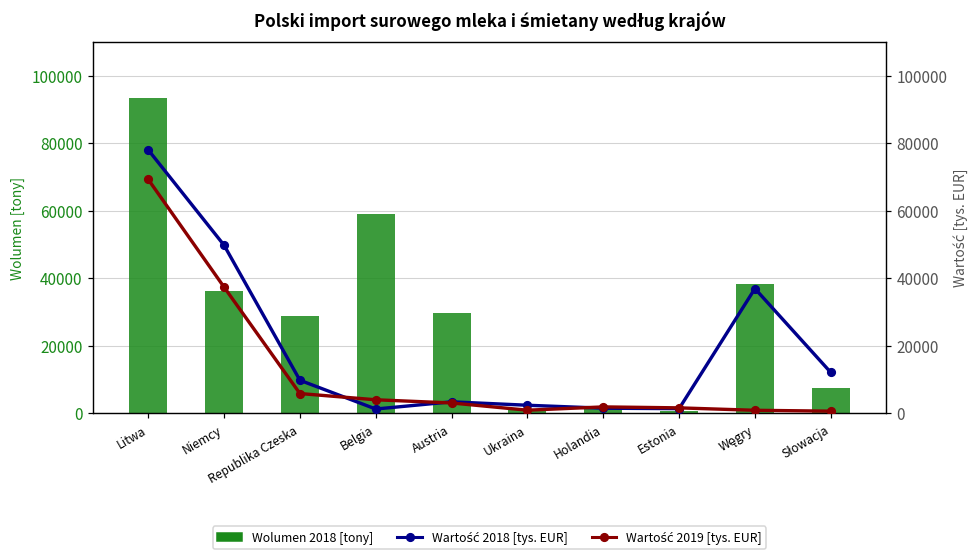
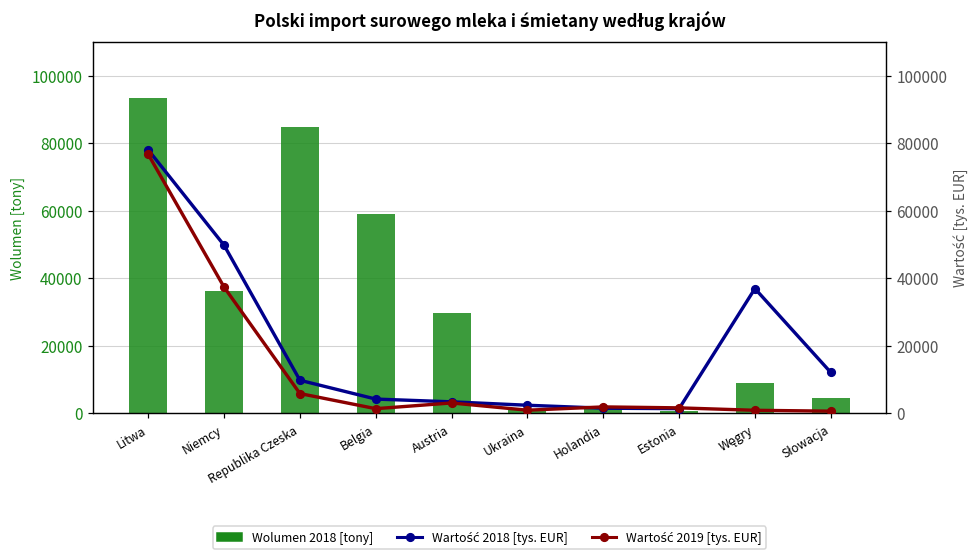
  {
    "Wolumen 2018 [tony]": {
      "Litwa": 93000,
      "Niemcy": 36000,
-     "Republika Czeska": 29000,
+     "Republika Czeska": 85000,
      "Belgia": 59000,
      "Austria": 30000,
      "Ukraina": 1000,
      "Holandia": 1000,
-     "Węgry": 38000,
-     "Słowacja": 8000
+     "Węgry": 9000,
+     "Słowacja": 5000
    },
    "Wartość 2018 [tys. EUR]": {
      "Litwa": 78000,
      "Niemcy": 50000,
      "Republika Czeska": 10000,
-     "Belgia": 1000,
+     "Belgia": 4000,
      "Ukraina": 2000,
      "Węgry": 37000,
      "Słowacja": 12000
    },
    "Wartość 2019 [tys. EUR]": {
-     "Litwa": 69000,
+     "Litwa": 77000,
      "Niemcy": 37000,
      "Republika Czeska": 6000,
-     "Belgia": 4000,
+     "Belgia": 1000,
      "Ukraina": 1000,
      "Węgry": 1000,
      "Słowacja": 1000
    }
  }
